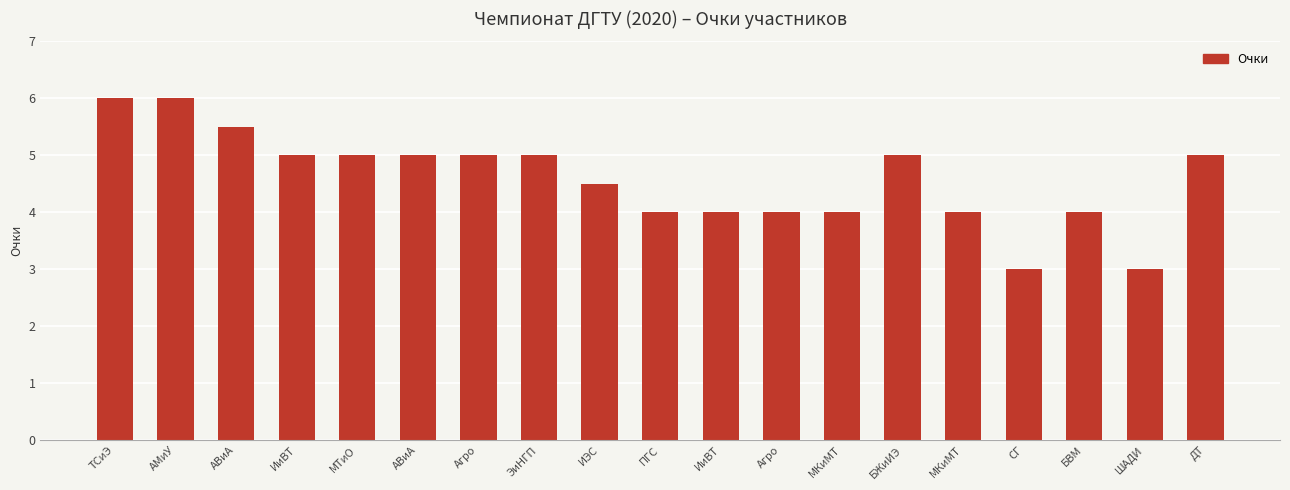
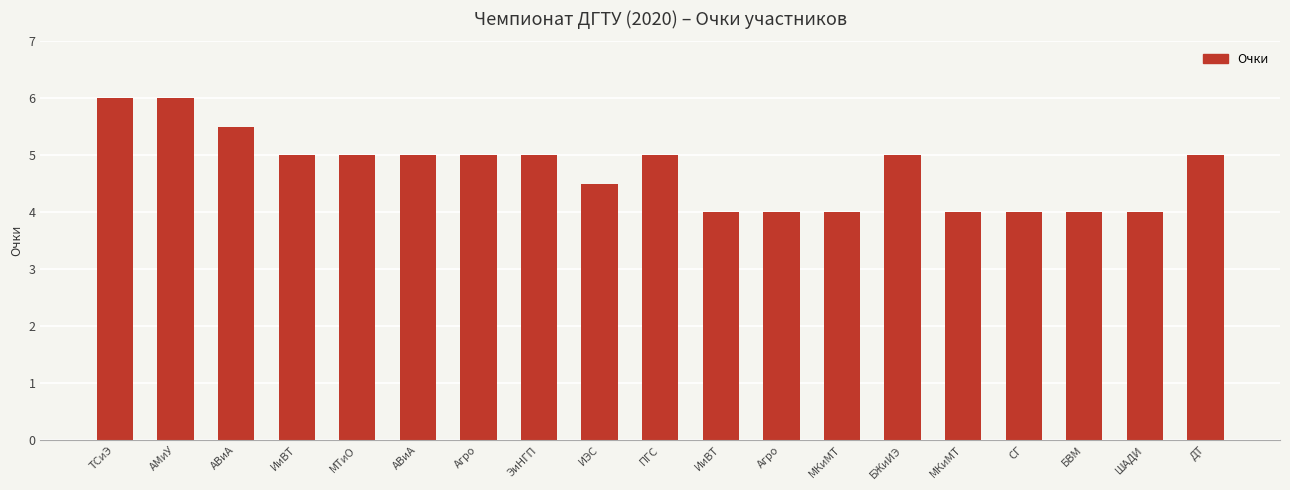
  {
    "ТСиЭ": 6,
    "АМиУ": 6,
    "МТиО": 5,
    "ЭиНГП": 5,
    "ИЭС": 4.5,
-   "ПГС": 4,
+   "ПГС": 5,
    "БЖиИЭ": 5,
-   "СГ": 3,
+   "СГ": 4,
    "БВМ": 4,
-   "ШАДИ": 3,
+   "ШАДИ": 4,
    "ДТ": 5
  }
